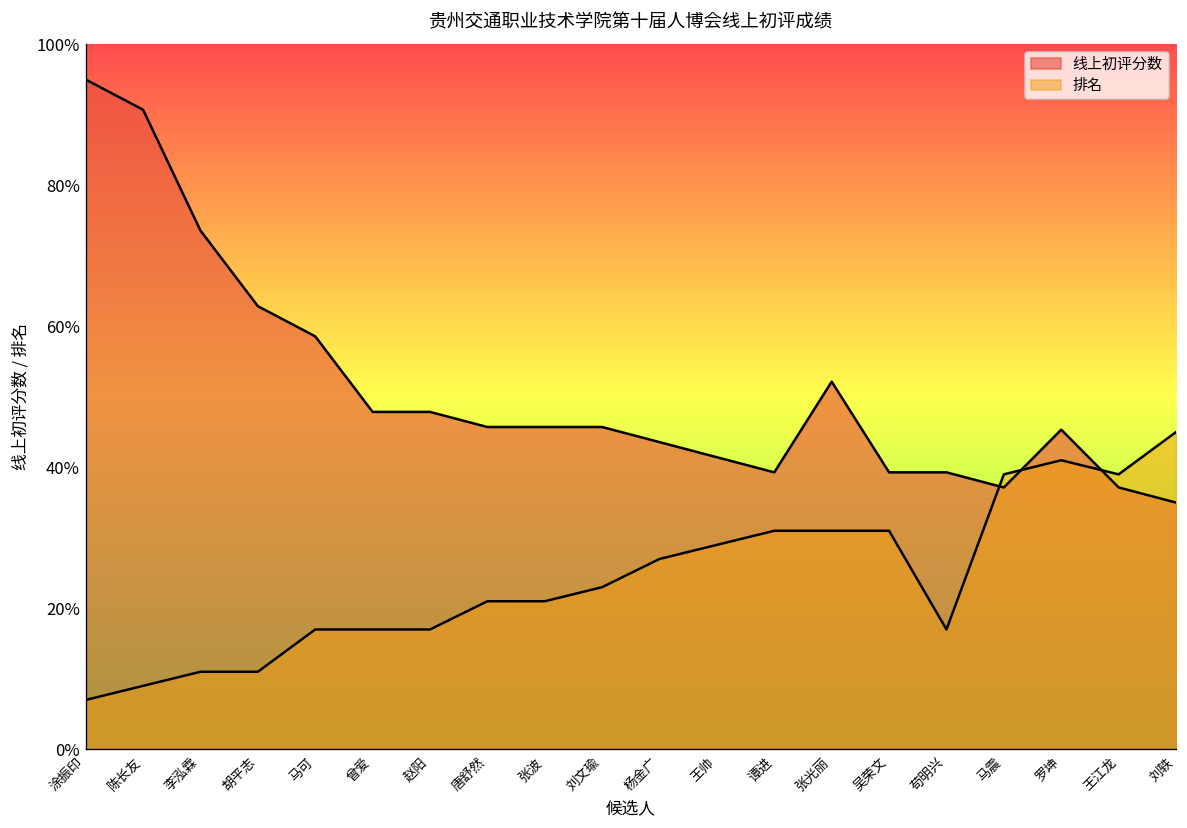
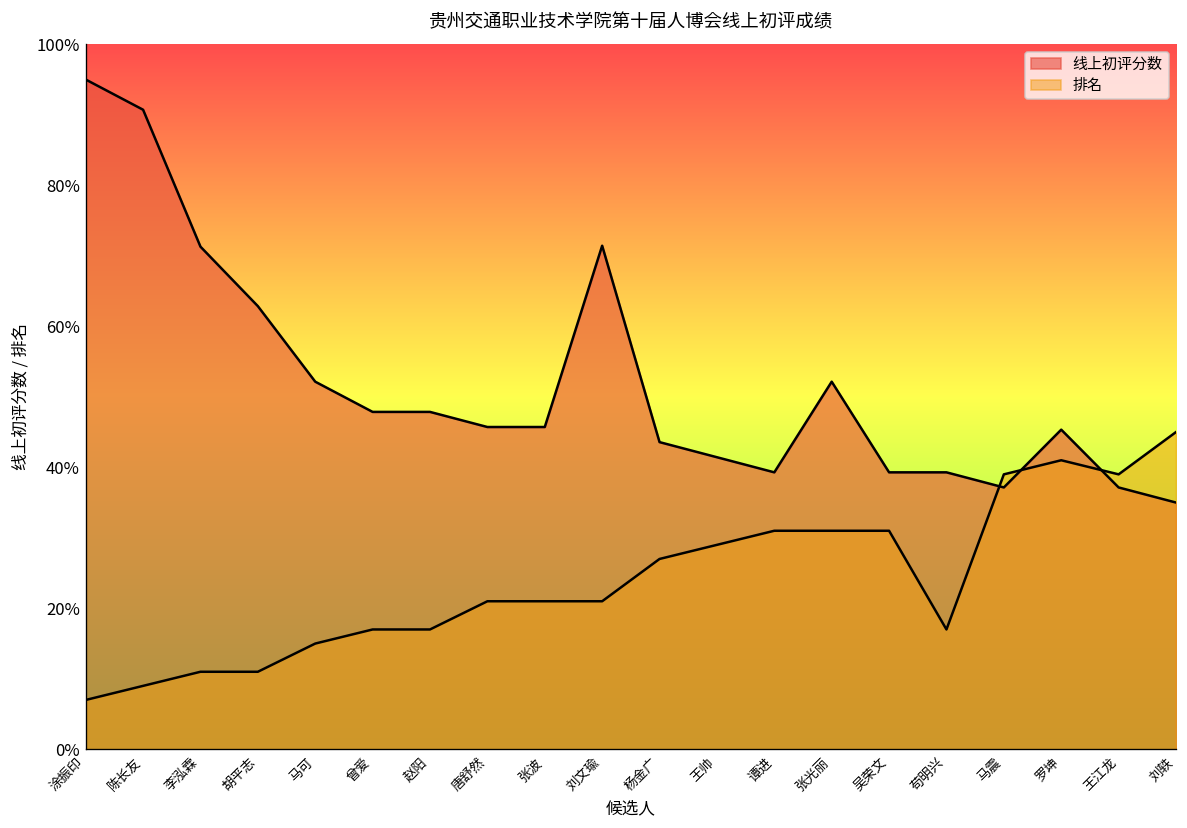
  {
    "线上初评分数": {
      "涂振印": "95%",
      "陈长友": "91%",
-     "李泓霖": "74%",
+     "李泓霖": "71%",
      "胡平志": "63%",
-     "马可": "59%",
+     "马可": "52%",
      "曾爱": "48%",
      "赵阳": "48%",
      "唐舒然": "46%",
      "张波": "46%",
-     "刘文瑜": "46%",
+     "刘文瑜": "71%",
      "杨金广": "44%",
      "王帅": "41%",
      "谭进": "39%",
      "张光丽": "52%",
      "吴荣文": "39%",
      "苟明兴": "39%",
      "马震": "37%",
      "罗坤": "45%",
      "王江龙": "37%",
      "刘轶": "35%"
    },
    "排名": {
      "涂振印": "7%",
      "陈长友": "9%",
      "李泓霖": "11%",
      "胡平志": "11%",
-     "马可": "17%",
+     "马可": "15%",
      "曾爱": "17%",
      "赵阳": "17%",
      "唐舒然": "21%",
      "张波": "21%",
-     "刘文瑜": "23%",
+     "刘文瑜": "21%",
      "杨金广": "27%",
      "王帅": "29%",
      "谭进": "31%",
      "张光丽": "31%",
      "吴荣文": "31%",
      "苟明兴": "17%",
      "马震": "39%",
      "罗坤": "41%",
      "王江龙": "39%",
      "刘轶": "45%"
    }
  }
